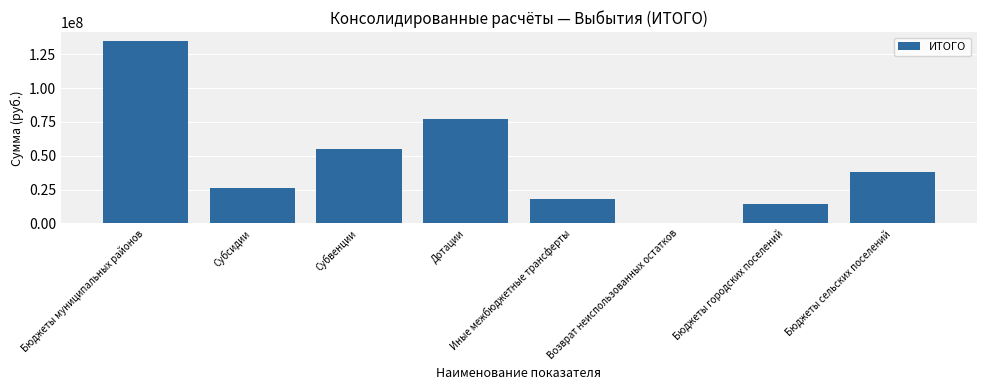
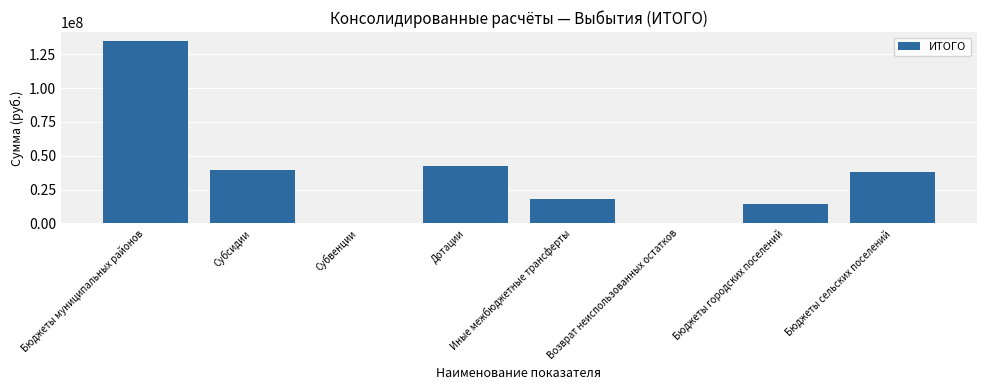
  {
    "Бюджеты муниципальных районов": 135000000,
-   "Субсидии": 26000000,
-   "Субвенции": 55000000,
-   "Дотации": 77000000,
+   "Субсидии": 40000000,
+   "Субвенции": 0,
+   "Дотации": 43000000,
    "Иные межбюджетные трансферты": 18000000,
    "Бюджеты городских поселений": 15000000,
    "Бюджеты сельских поселений": 38000000
  }
